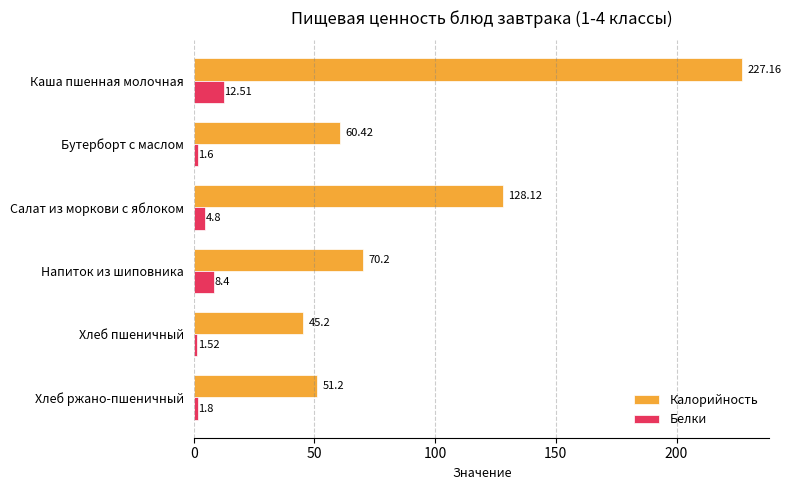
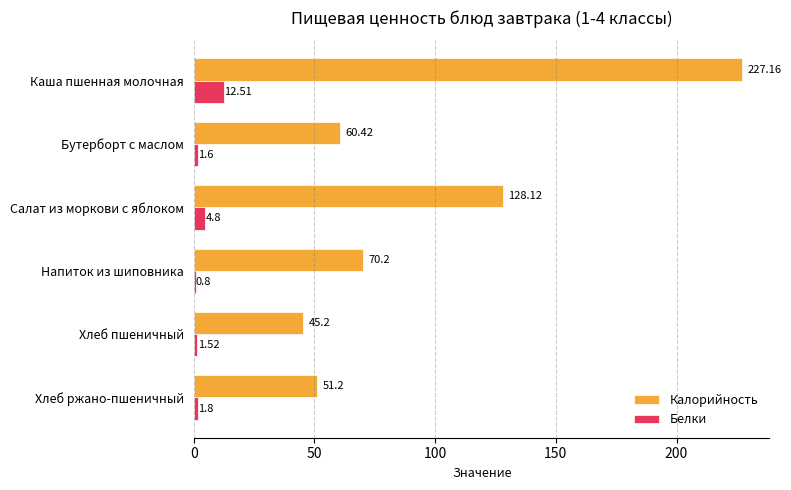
  {
    "Калорийность": {
      "Каша пшенная молочная": 227.16,
      "Бутерборт с маслом": 60.42,
      "Салат из моркови с яблоком": 128.12,
      "Напиток из шиповника": 70.2,
      "Хлеб пшеничный": 45.2,
      "Хлеб ржано-пшеничный": 51.2
    },
    "Белки": {
      "Каша пшенная молочная": 12.51,
      "Бутерборт с маслом": 1.6,
      "Салат из моркови с яблоком": 4.8,
-     "Напиток из шиповника": 8.4,
+     "Напиток из шиповника": 0.8,
      "Хлеб пшеничный": 1.52,
      "Хлеб ржано-пшеничный": 1.8
    }
  }
